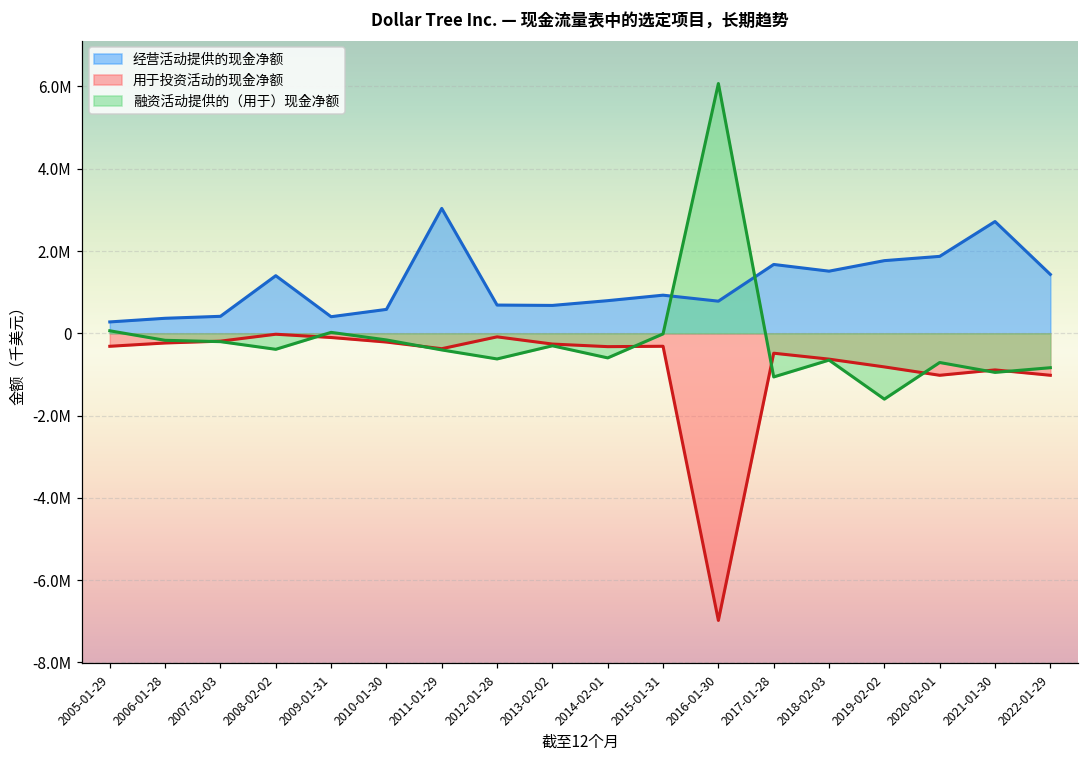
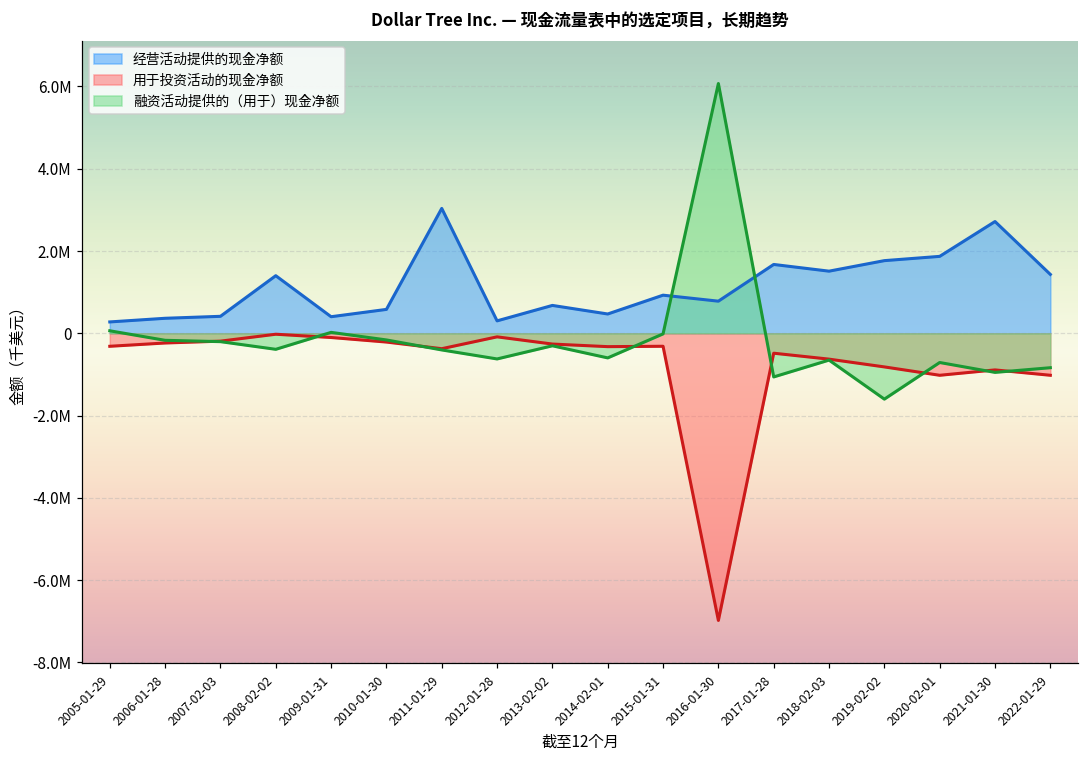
  {
    "经营活动提供的现金净额": {
      "2005-01-29": 300000,
      "2006-01-28": 400000,
      "2007-02-03": 400000,
      "2008-02-02": 1400000,
      "2009-01-31": 400000,
      "2010-01-30": 600000,
      "2011-01-29": 3000000,
-     "2012-01-28": 700000,
+     "2012-01-28": 300000,
      "2013-02-02": 700000,
-     "2014-02-01": 800000,
+     "2014-02-01": 500000,
      "2015-01-31": 900000,
      "2016-01-30": 800000,
      "2017-01-28": 1700000,
      "2018-02-03": 1500000,
      "2019-02-02": 1800000,
      "2020-02-01": 1900000,
      "2021-01-30": 2700000,
      "2022-01-29": 1400000
    }
  }
